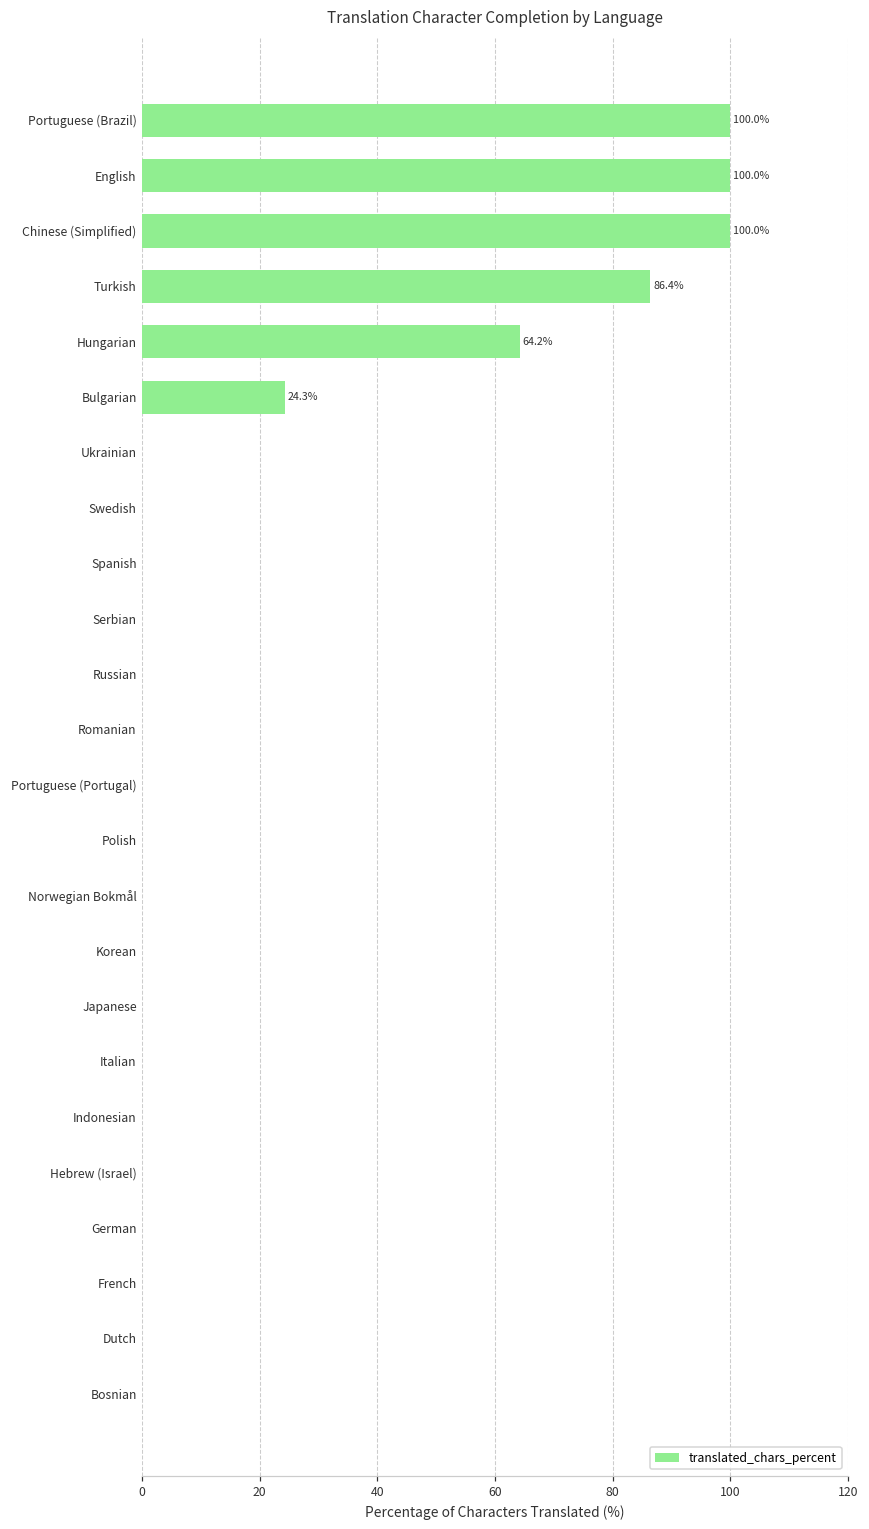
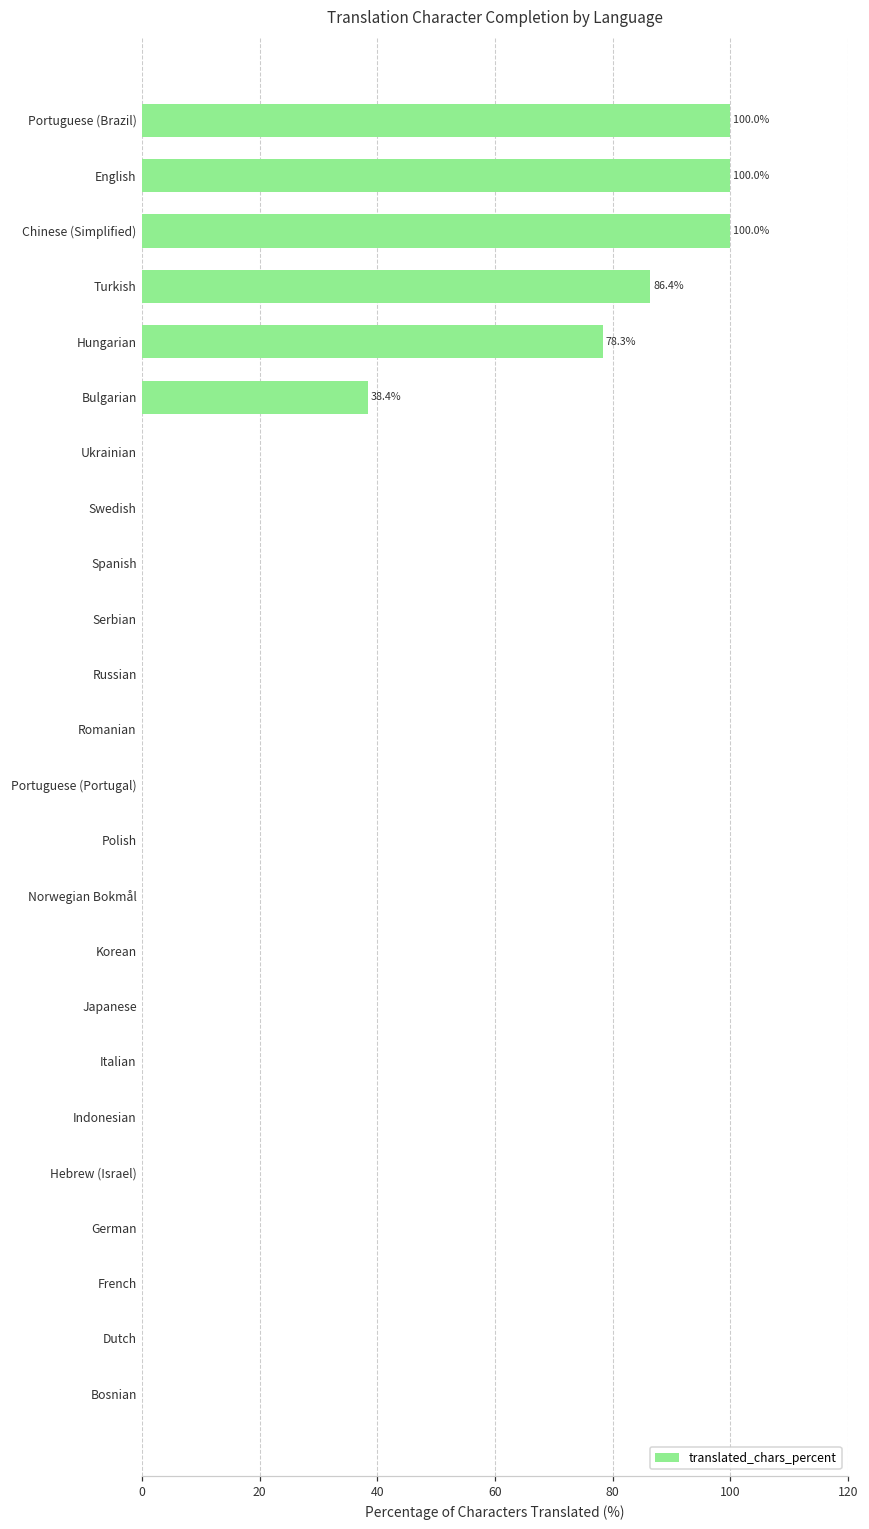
  {
    "Portuguese (Brazil)": "100.0%",
    "English": "100.0%",
    "Chinese (Simplified)": "100.0%",
    "Turkish": "86.4%",
-   "Hungarian": "64.2%",
-   "Bulgarian": "24.3%"
+   "Hungarian": "78.3%",
+   "Bulgarian": "38.4%"
  }
